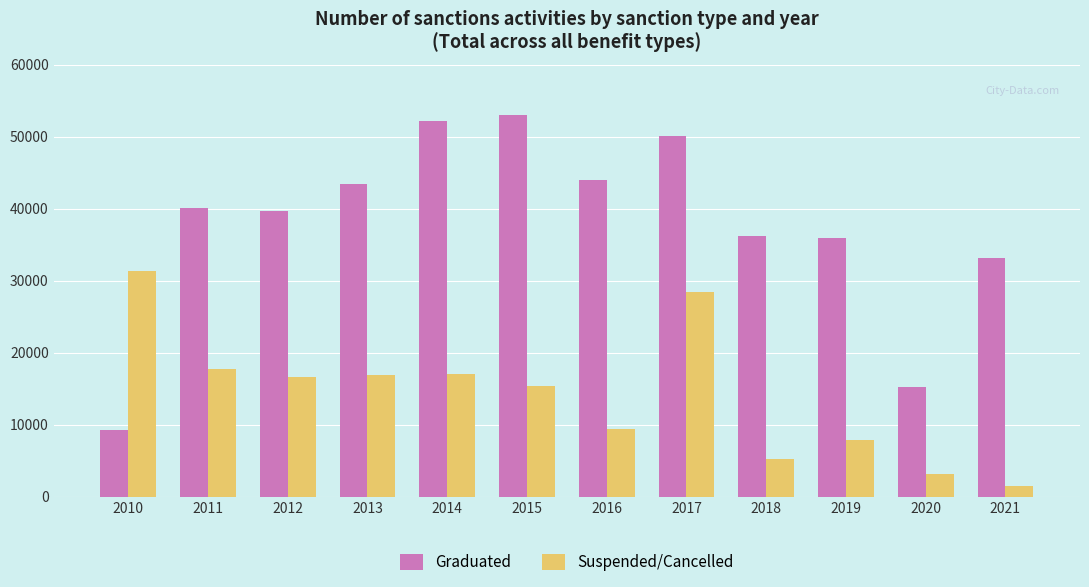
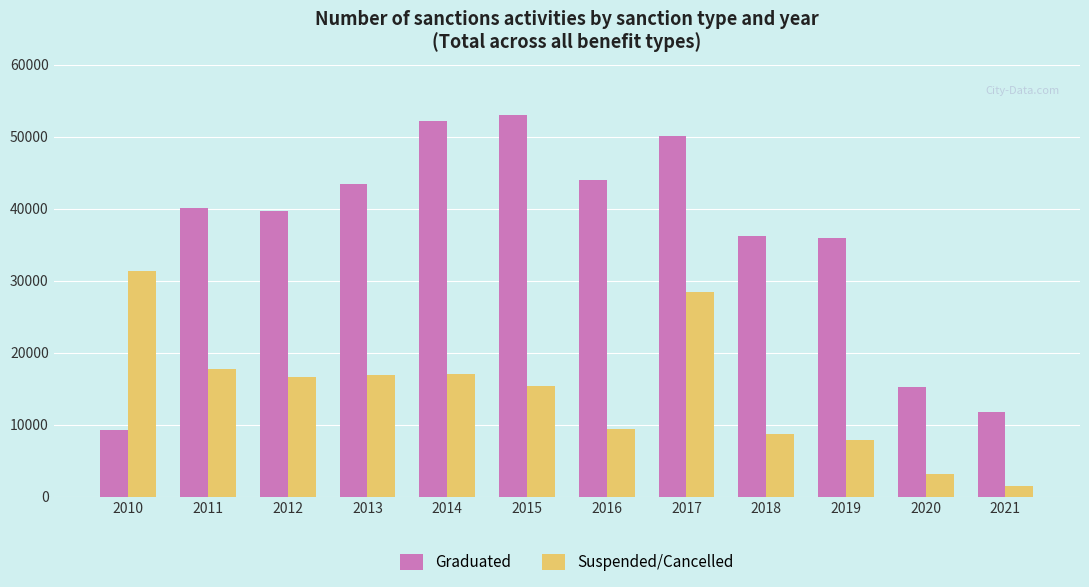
  {
    "Graduated": {
      "2010": 9000,
      "2011": 40000,
      "2012": 40000,
      "2013": 43000,
      "2014": 52000,
      "2015": 53000,
      "2016": 44000,
      "2017": 50000,
      "2018": 36000,
      "2019": 36000,
      "2020": 15000,
-     "2021": 33000
+     "2021": 12000
    },
    "Suspended/Cancelled": {
      "2010": 31000,
      "2011": 18000,
      "2012": 17000,
      "2013": 17000,
      "2014": 17000,
      "2015": 15000,
      "2016": 9000,
      "2017": 28000,
-     "2018": 5000,
+     "2018": 9000,
      "2019": 8000,
      "2020": 3000,
      "2021": 1000
    }
  }
